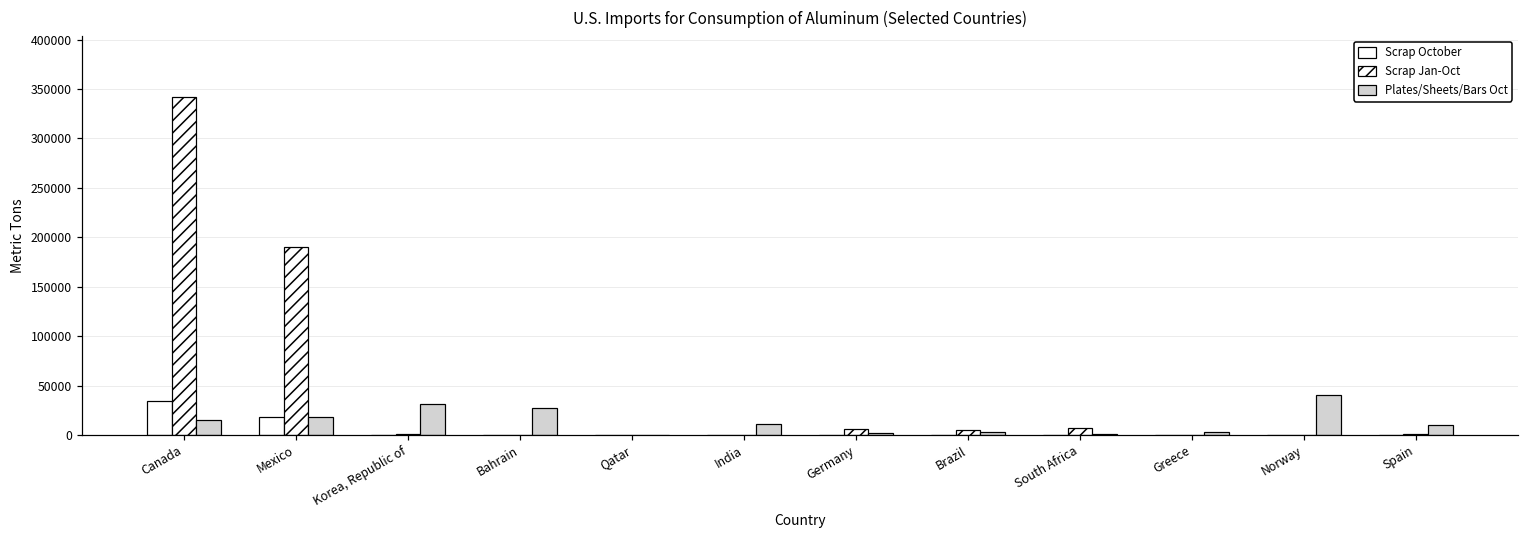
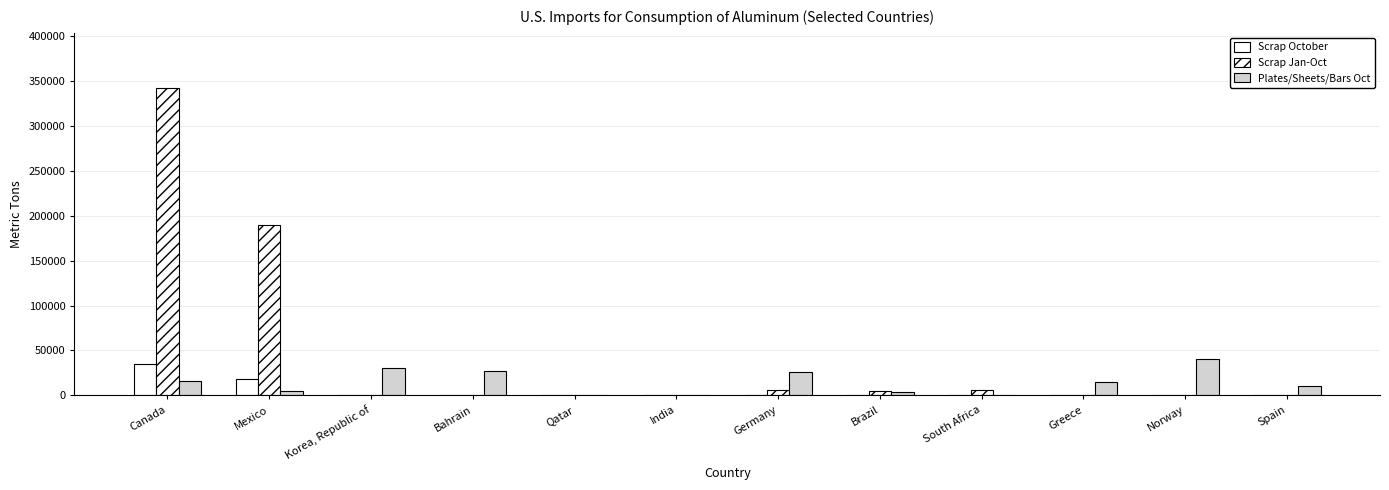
  {
    "Plates/Sheets/Bars Oct": {
      "Canada": 20000,
-     "Mexico": 20000,
+     "Mexico": 10000,
      "Korea, Republic of": 30000,
      "Bahrain": 30000,
-     "India": 10000,
-     "Germany": 0,
+     "India": 0,
+     "Germany": 30000,
      "Brazil": 0,
-     "Greece": 0,
+     "Greece": 10000,
      "Norway": 40000,
      "Spain": 10000
    }
  }
